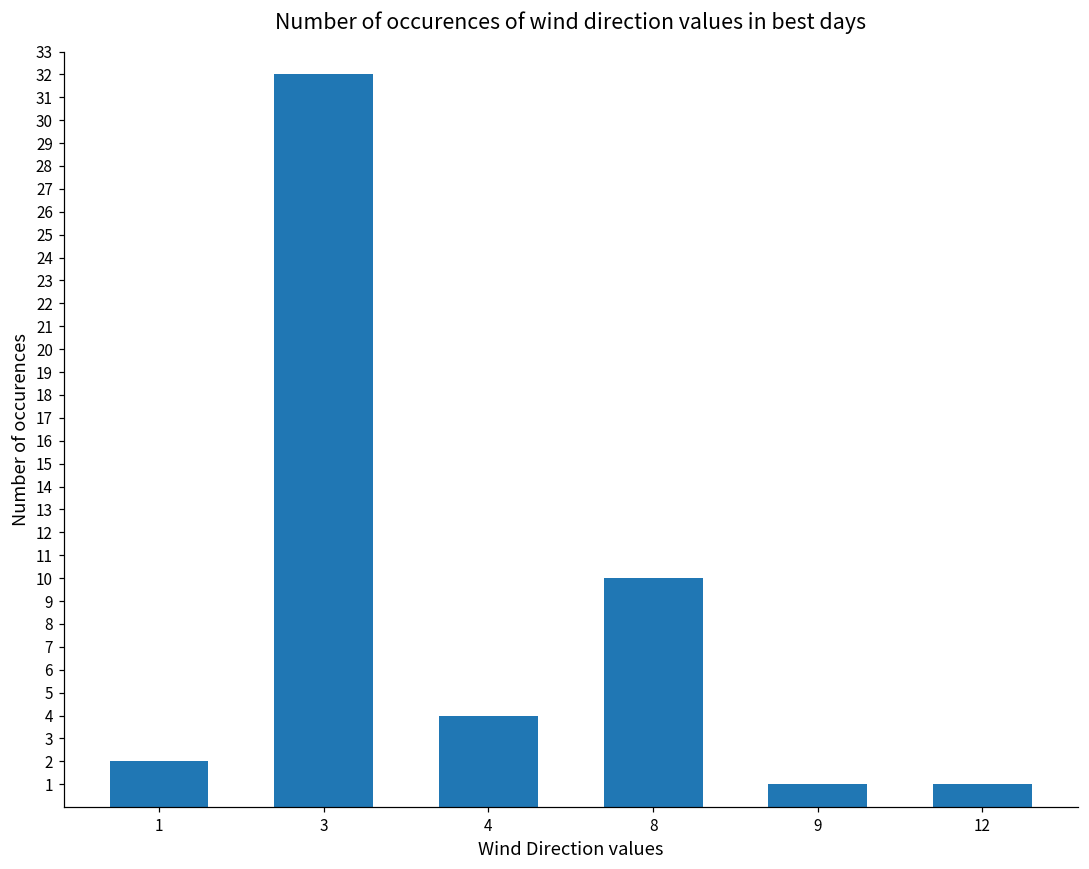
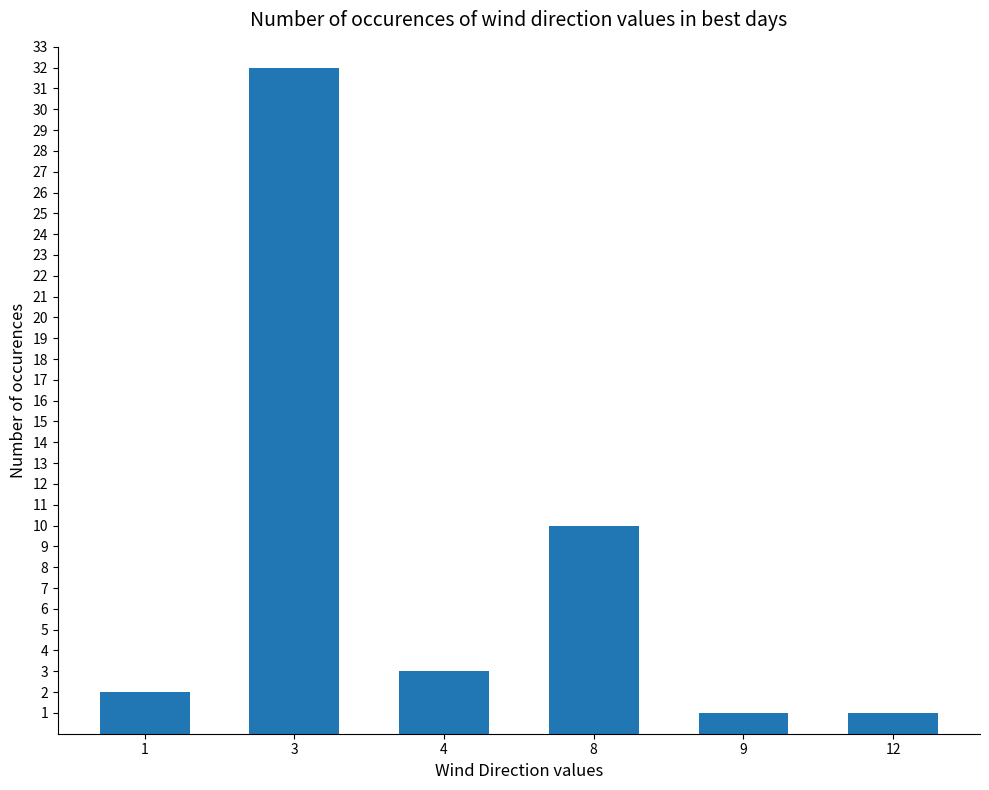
  {
    "1": 2,
    "3": 32,
-   "4": 4,
+   "4": 3,
    "8": 10,
    "9": 1,
    "12": 1
  }
